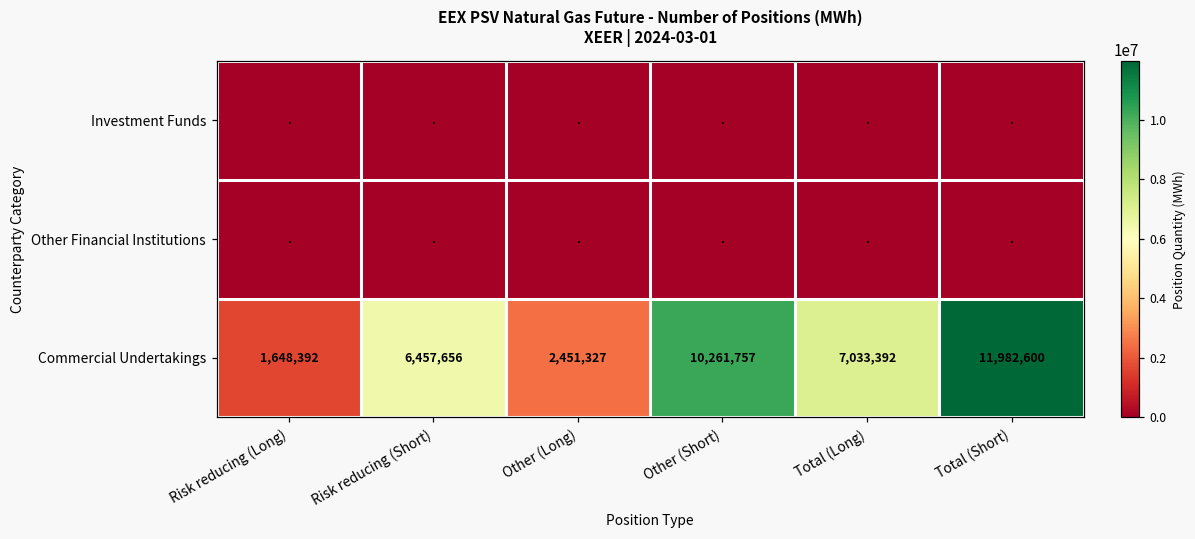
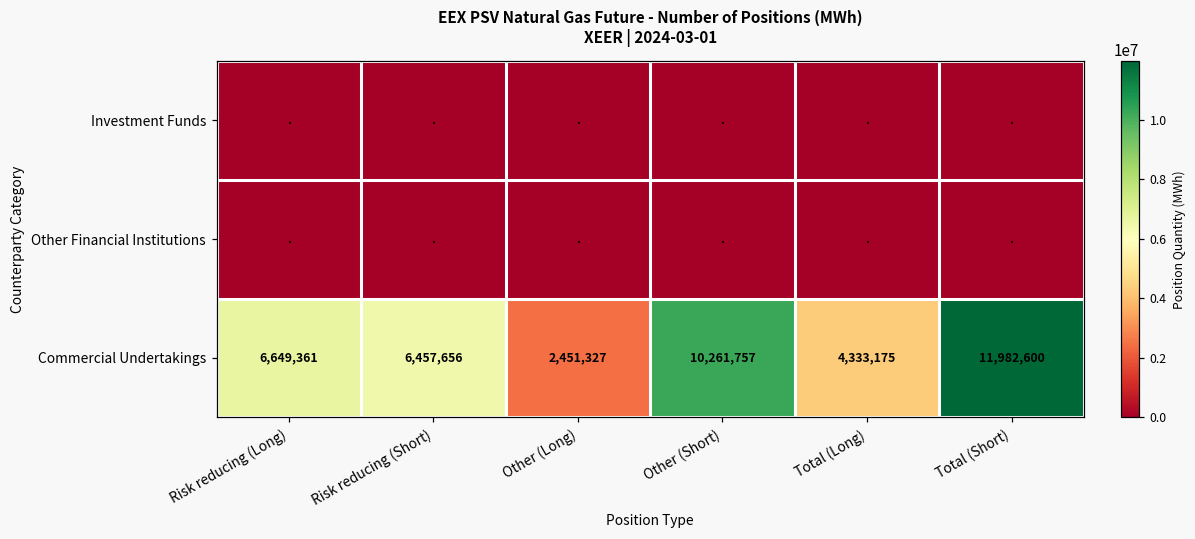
  {
    "Commercial Undertakings": {
-     "Risk reducing (Long)": "1,648,392",
+     "Risk reducing (Long)": "6,649,361",
      "Risk reducing (Short)": "6,457,656",
      "Other (Long)": "2,451,327",
      "Other (Short)": "10,261,757",
-     "Total (Long)": "7,033,392",
+     "Total (Long)": "4,333,175",
      "Total (Short)": "11,982,600"
    }
  }
